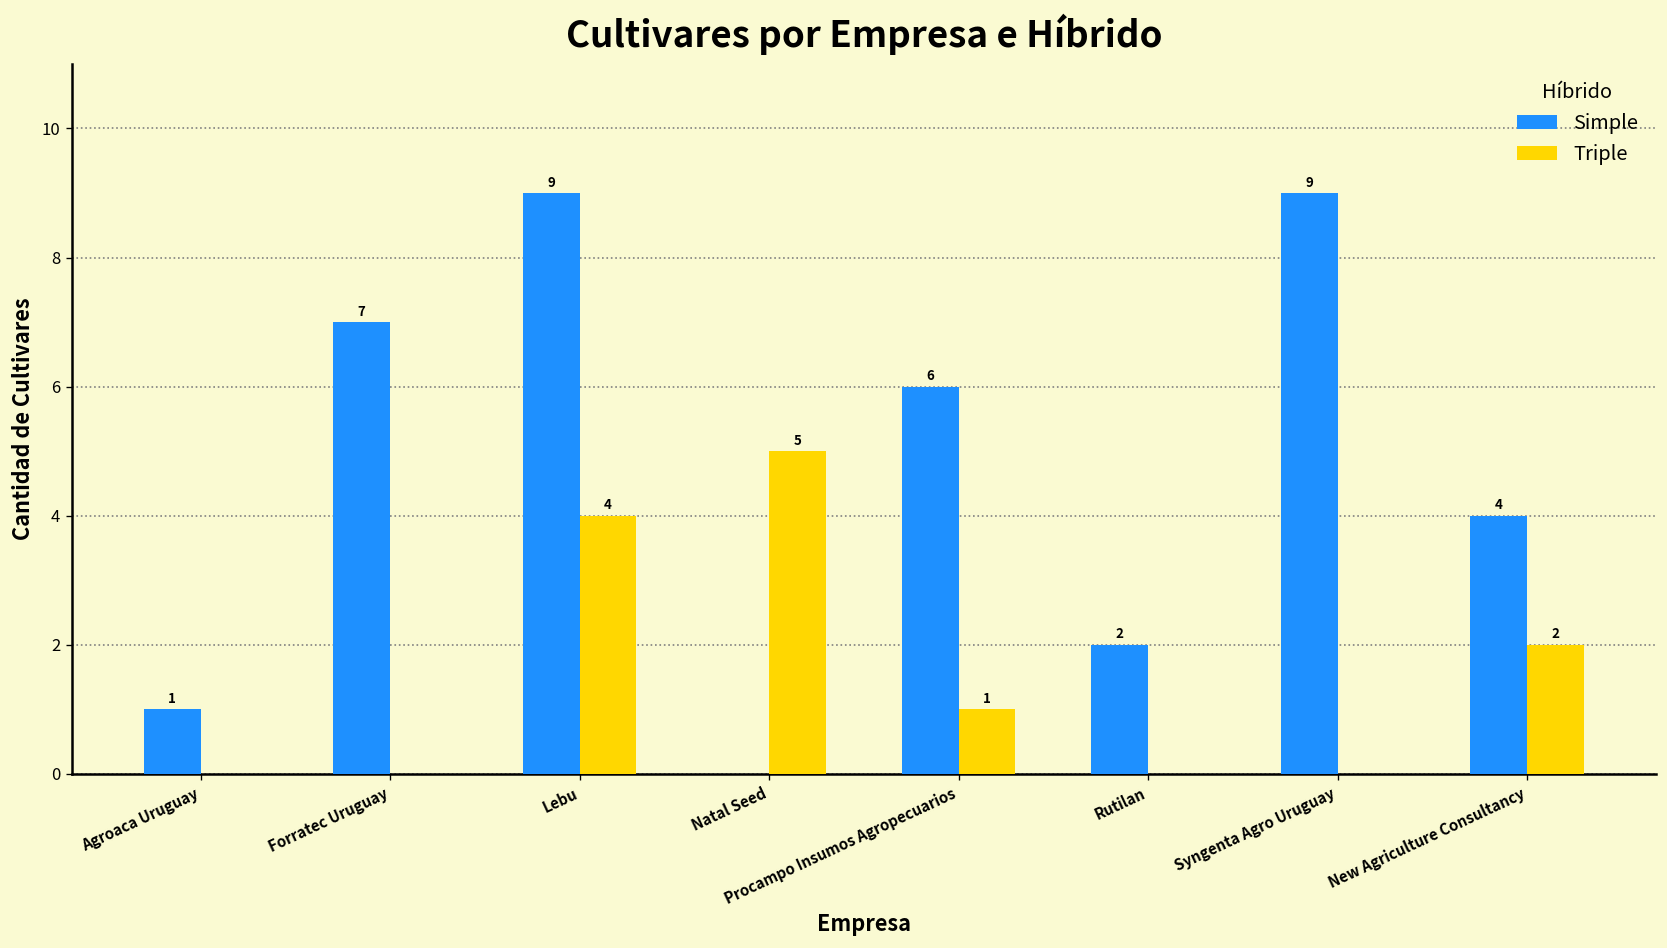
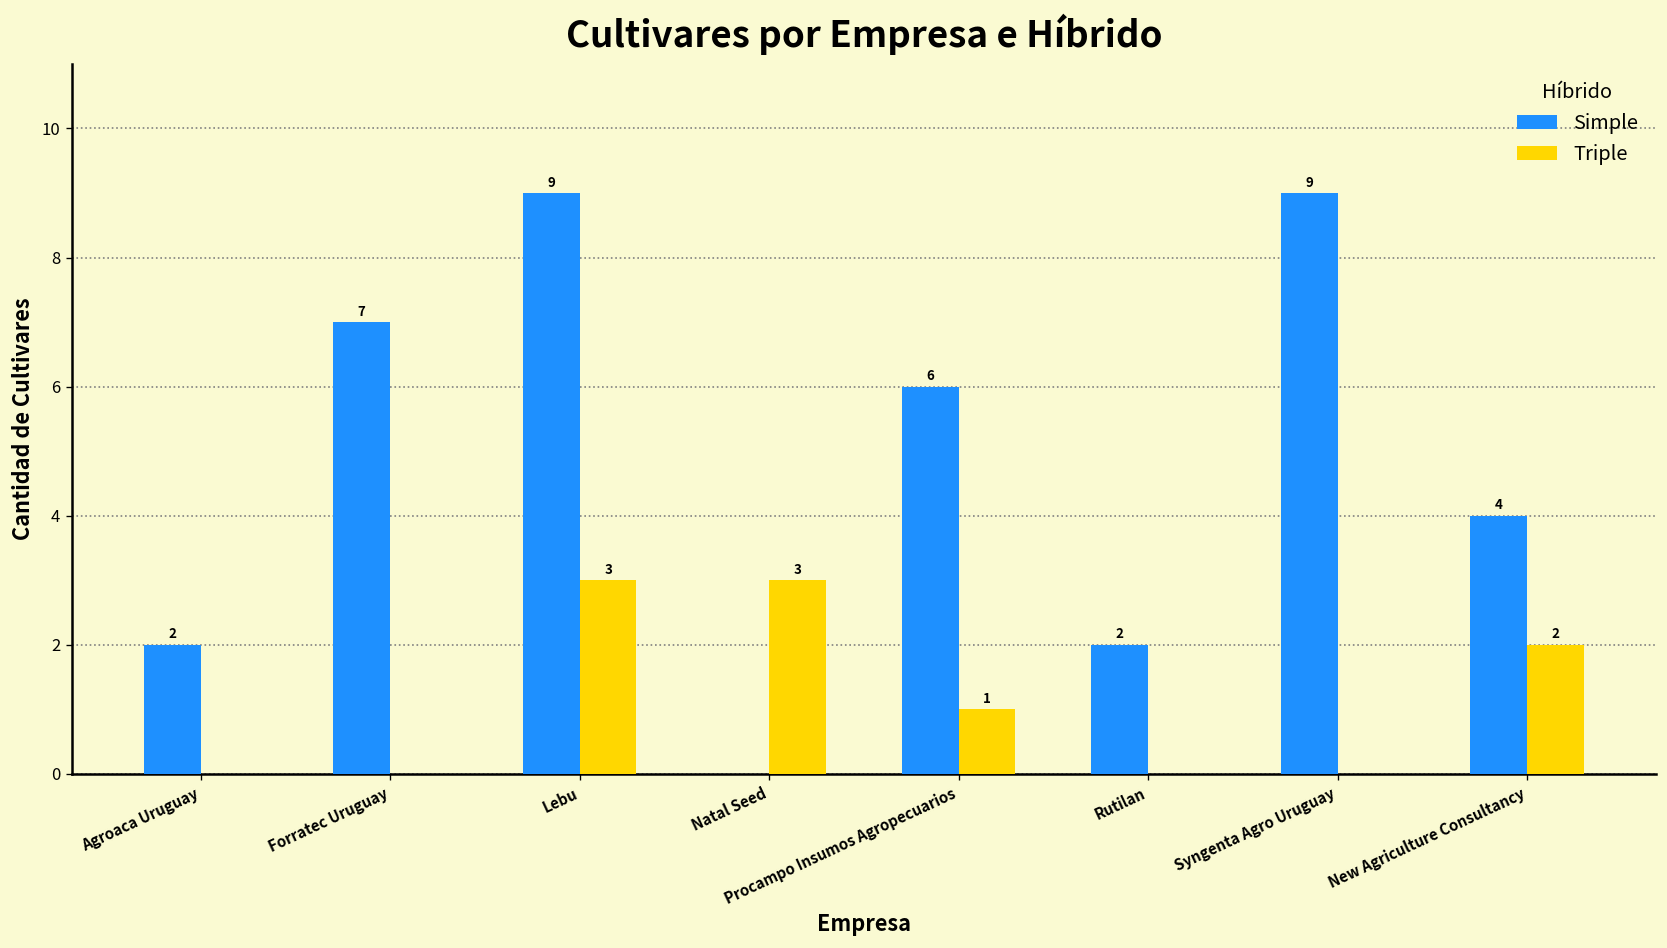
  {
    "Simple": {
-     "Agroaca Uruguay": 1,
+     "Agroaca Uruguay": 2,
      "Forratec Uruguay": 7,
      "Lebu": 9,
      "Procampo Insumos Agropecuarios": 6,
      "Rutilan": 2,
      "Syngenta Agro Uruguay": 9,
      "New Agriculture Consultancy": 4
    },
    "Triple": {
-     "Lebu": 4,
-     "Natal Seed": 5,
+     "Lebu": 3,
+     "Natal Seed": 3,
      "Procampo Insumos Agropecuarios": 1,
      "New Agriculture Consultancy": 2
    }
  }
